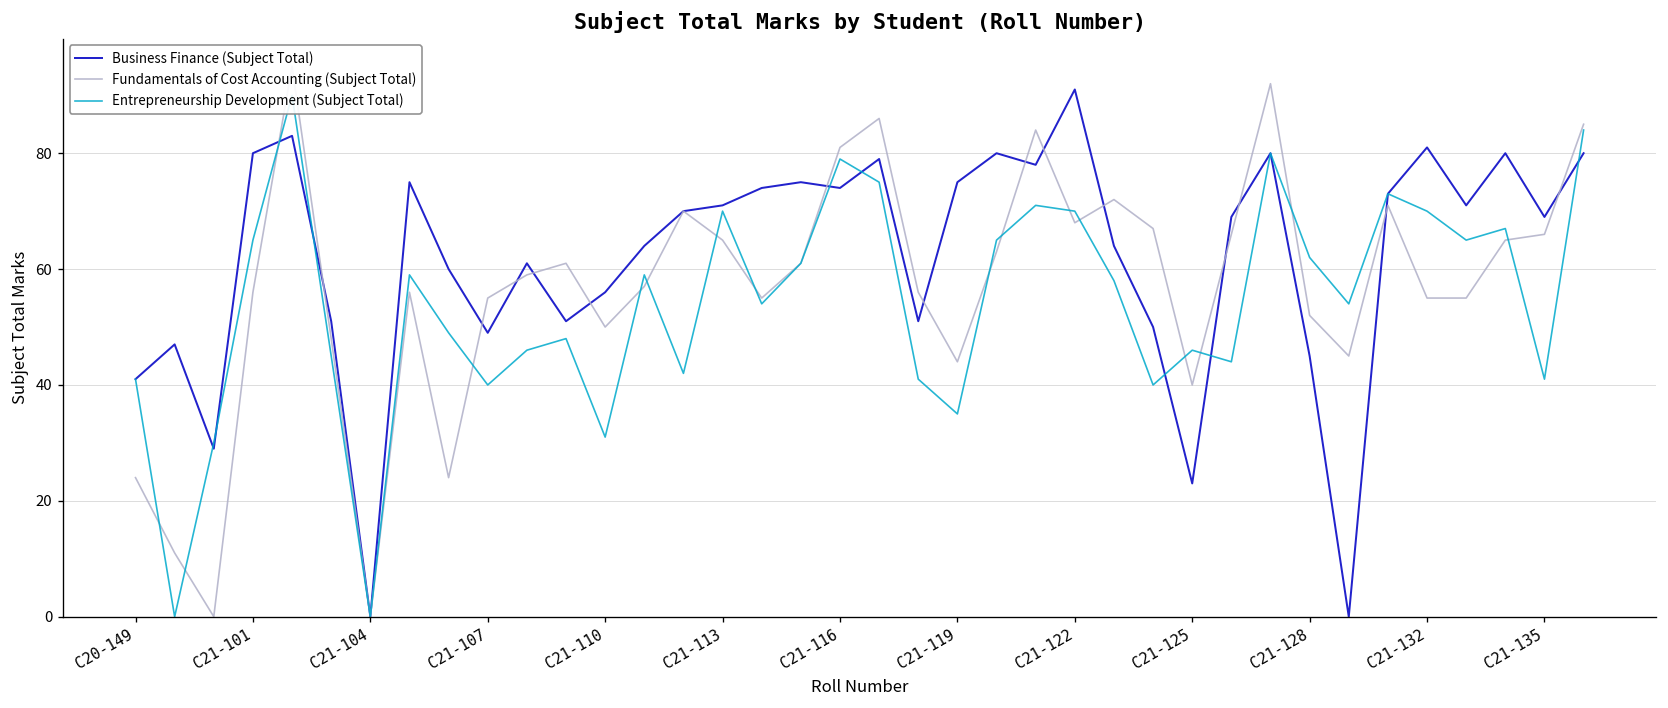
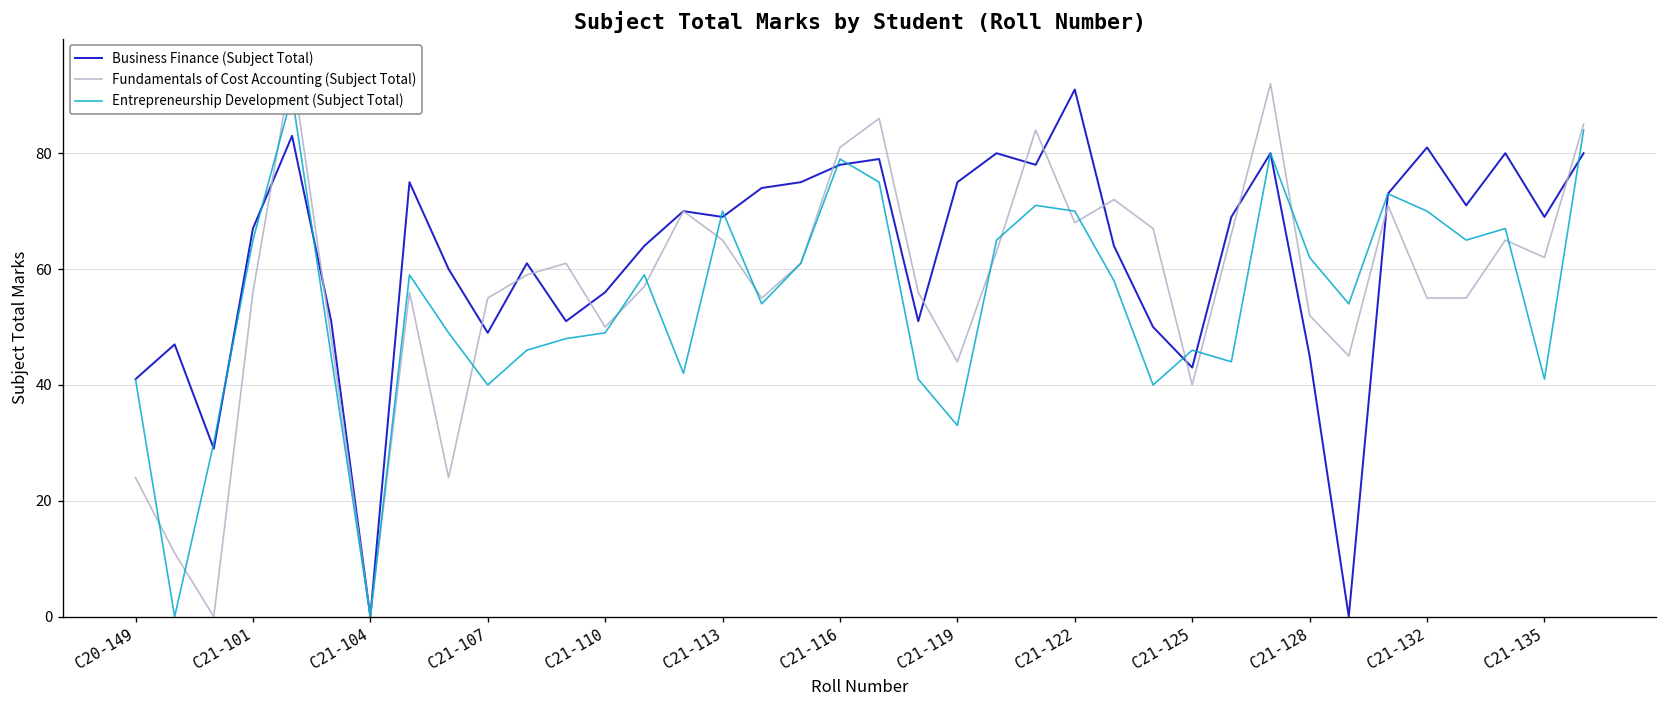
  {
    "Business Finance (Subject Total)": {
-     "C21-101": 80,
+     "C21-101": 67,
      "C21-107": 49,
      "C21-110": 56,
-     "C21-113": 71,
-     "C21-116": 74,
+     "C21-113": 69,
+     "C21-116": 78,
      "C21-119": 75,
      "C21-122": 91,
-     "C21-125": 23,
+     "C21-125": 43,
      "C21-128": 45,
      "C21-132": 81,
      "C21-135": 69
    },
    "Fundamentals of Cost Accounting (Subject Total)": {
      "C20-149": 24,
      "C21-101": 56,
      "C21-107": 55,
      "C21-110": 50,
      "C21-113": 65,
      "C21-116": 81,
      "C21-119": 44,
      "C21-122": 68,
      "C21-125": 40,
      "C21-128": 52,
      "C21-132": 55,
-     "C21-135": 66
+     "C21-135": 62
    },
    "Entrepreneurship Development (Subject Total)": {
      "C21-101": 65,
      "C21-107": 40,
-     "C21-110": 31,
+     "C21-110": 49,
      "C21-113": 70,
      "C21-116": 79,
-     "C21-119": 35,
+     "C21-119": 33,
      "C21-122": 70,
      "C21-125": 46,
      "C21-128": 62,
      "C21-132": 70,
      "C21-135": 41
    }
  }
